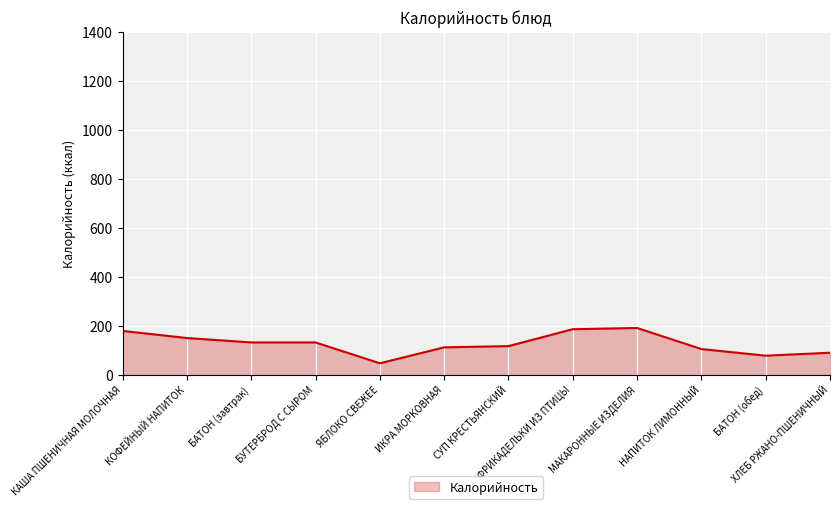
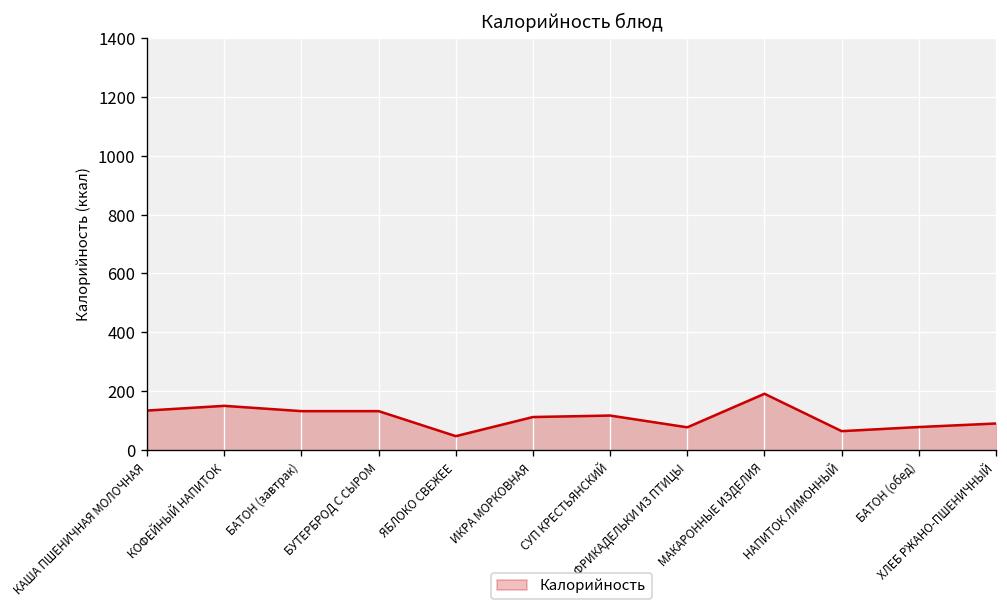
  {
-   "КАША ПШЕНИЧНАЯ МОЛОЧНАЯ": 180,
+   "КАША ПШЕНИЧНАЯ МОЛОЧНАЯ": 130,
    "КОФЕЙНЫЙ НАПИТОК": 150,
    "БАТОН (завтрак)": 130,
    "БУТЕРБРОД С СЫРОМ": 130,
    "ЯБЛОКО СВЕЖЕЕ": 50,
    "ИКРА МОРКОВНАЯ": 110,
    "СУП КРЕСТЬЯНСКИЙ": 120,
-   "ФРИКАДЕЛЬКИ ИЗ ПТИЦЫ": 190,
+   "ФРИКАДЕЛЬКИ ИЗ ПТИЦЫ": 80,
    "МАКАРОННЫЕ ИЗДЕЛИЯ": 190,
-   "НАПИТОК ЛИМОННЫЙ": 110,
+   "НАПИТОК ЛИМОННЫЙ": 60,
    "БАТОН (обед)": 80,
    "ХЛЕБ РЖАНО-ПШЕНИЧНЫЙ": 90
  }
